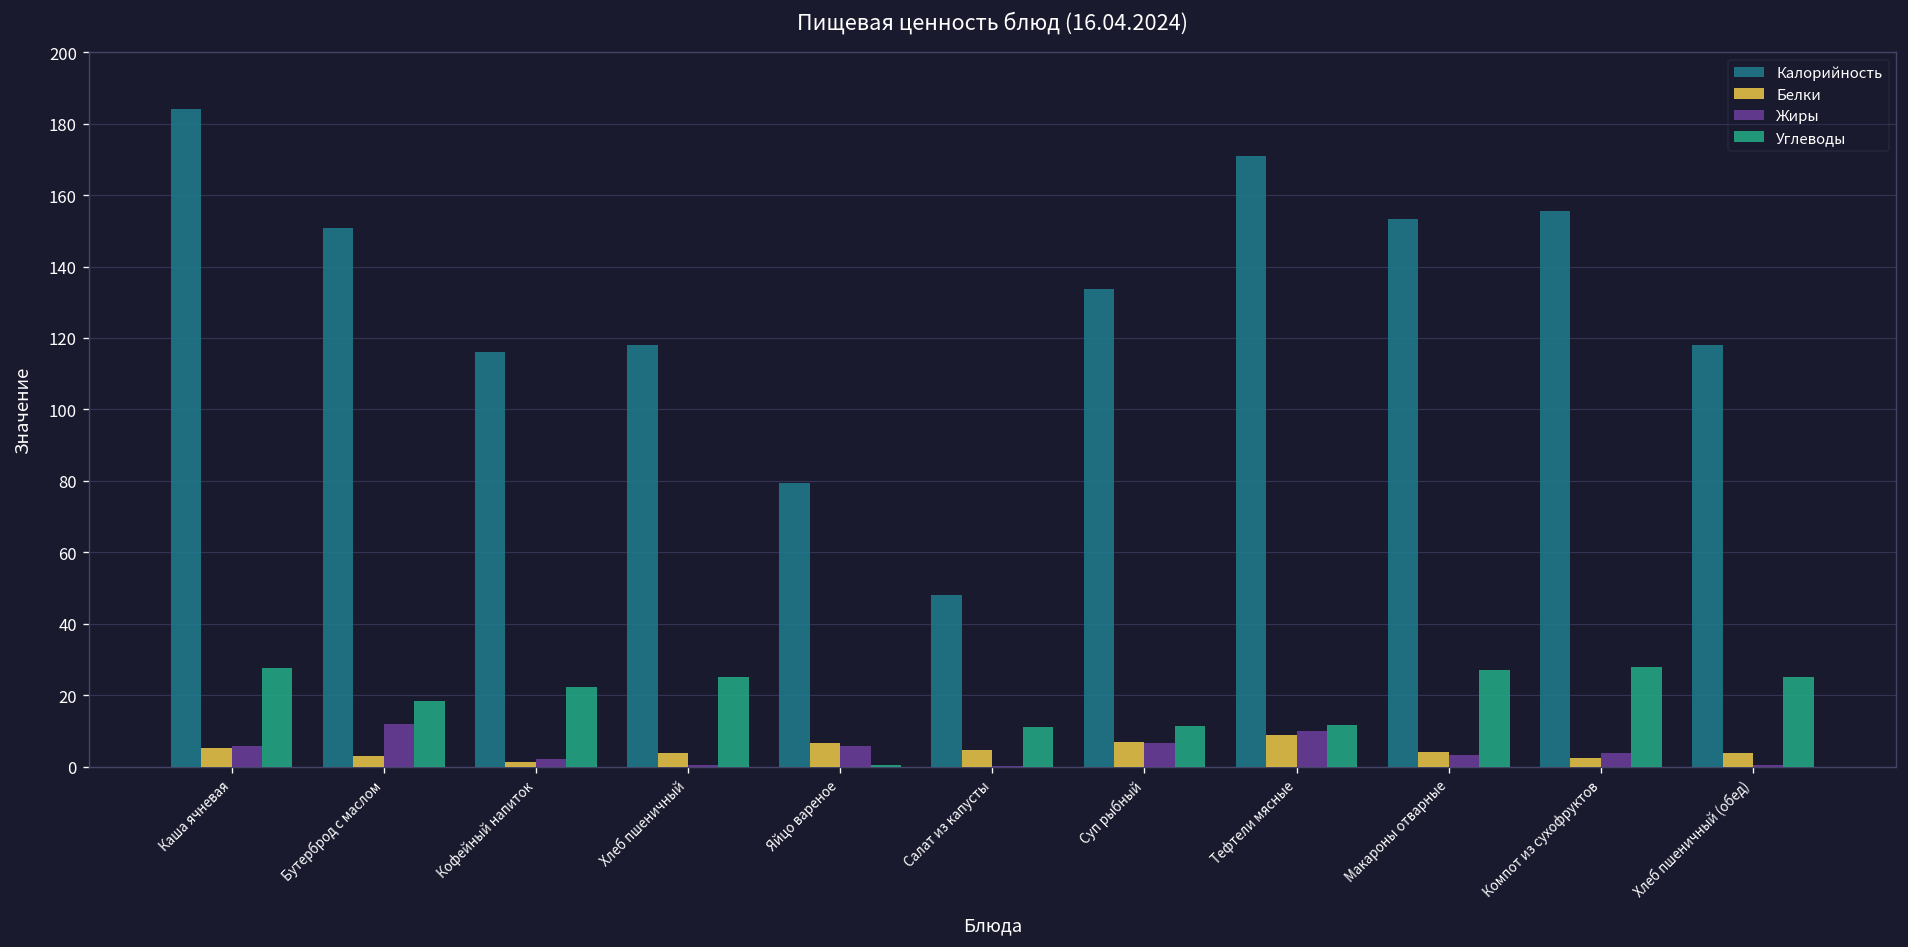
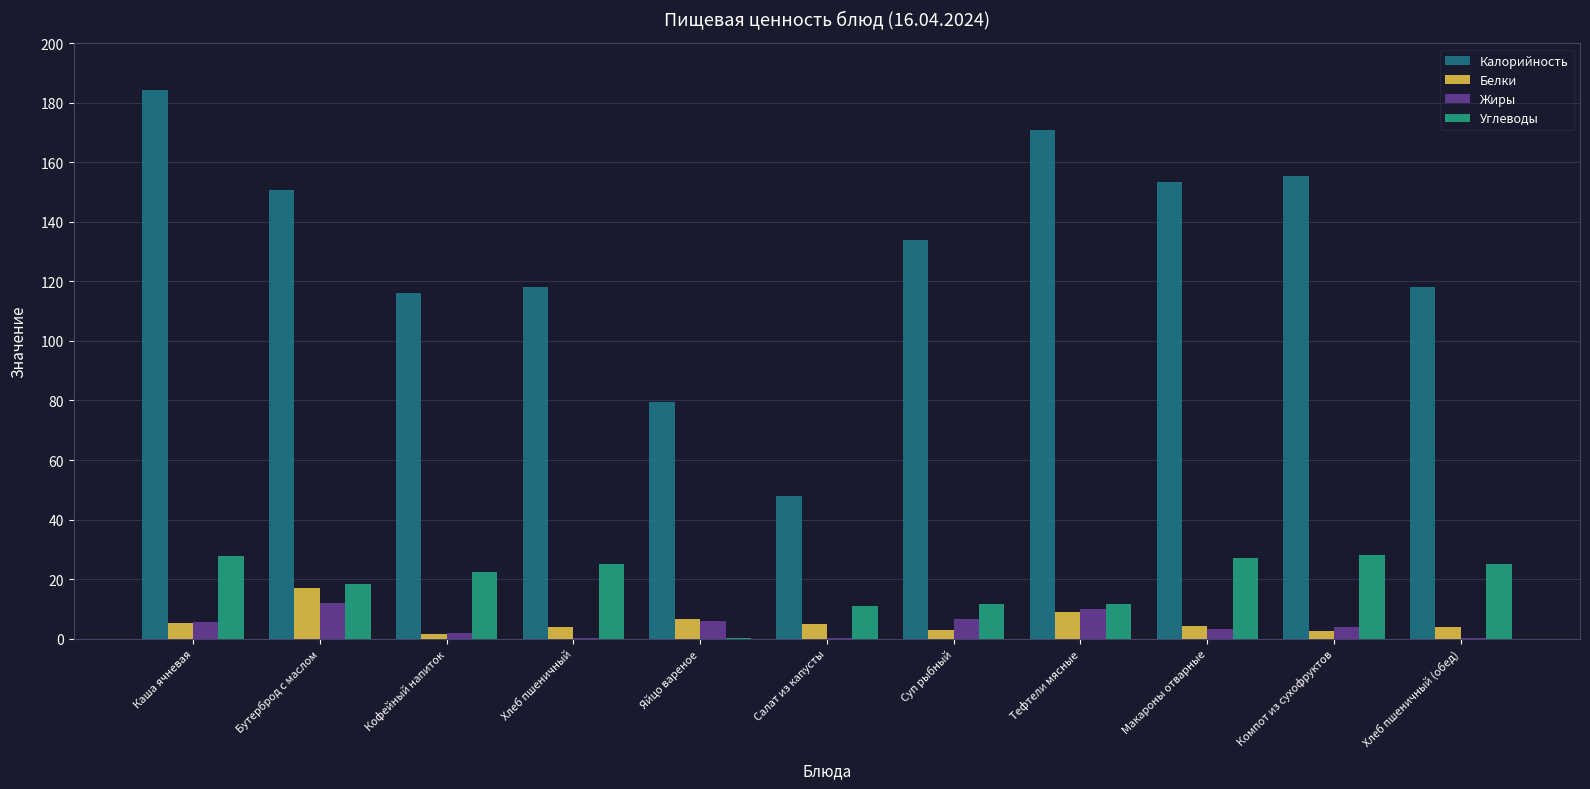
  {
    "Белки": {
      "Каша ячневая": 5,
-     "Бутерброд с маслом": 3,
+     "Бутерброд с маслом": 17,
      "Кофейный напиток": 1,
      "Хлеб пшеничный": 4,
      "Яйцо вареное": 6,
      "Салат из капусты": 5,
-     "Суп рыбный": 7,
+     "Суп рыбный": 3,
      "Тефтели мясные": 9,
      "Макароны отварные": 4,
      "Компот из сухофруктов": 2,
      "Хлеб пшеничный (обед)": 4
    },
    "Жиры": {
      "Каша ячневая": 6,
      "Бутерброд с маслом": 12,
      "Кофейный напиток": 2,
      "Яйцо вареное": 6,
      "Суп рыбный": 7,
      "Тефтели мясные": 10,
      "Макароны отварные": 3,
      "Компот из сухофруктов": 4
    }
  }
